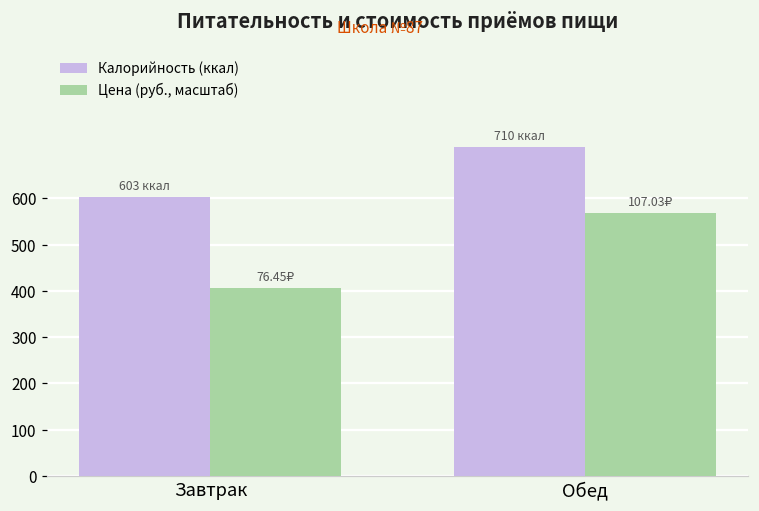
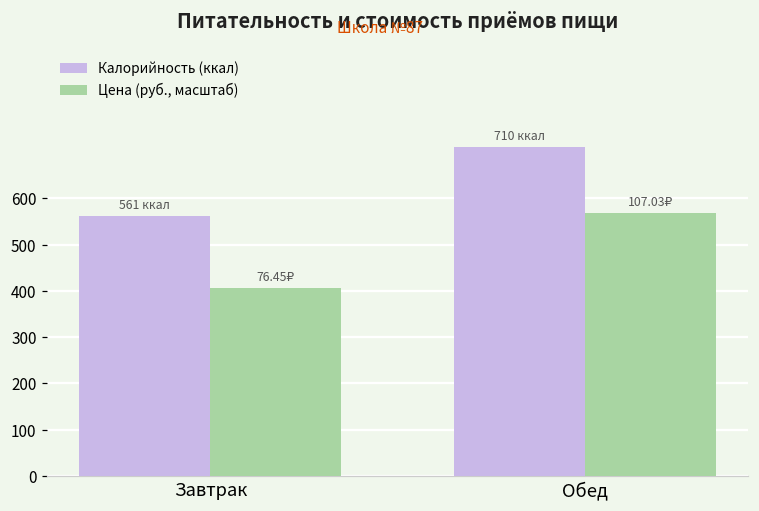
  {
    "Калорийность (ккал)": {
-     "Завтрак": 603,
+     "Завтрак": 561,
      "Обед": 710
    }
  }
